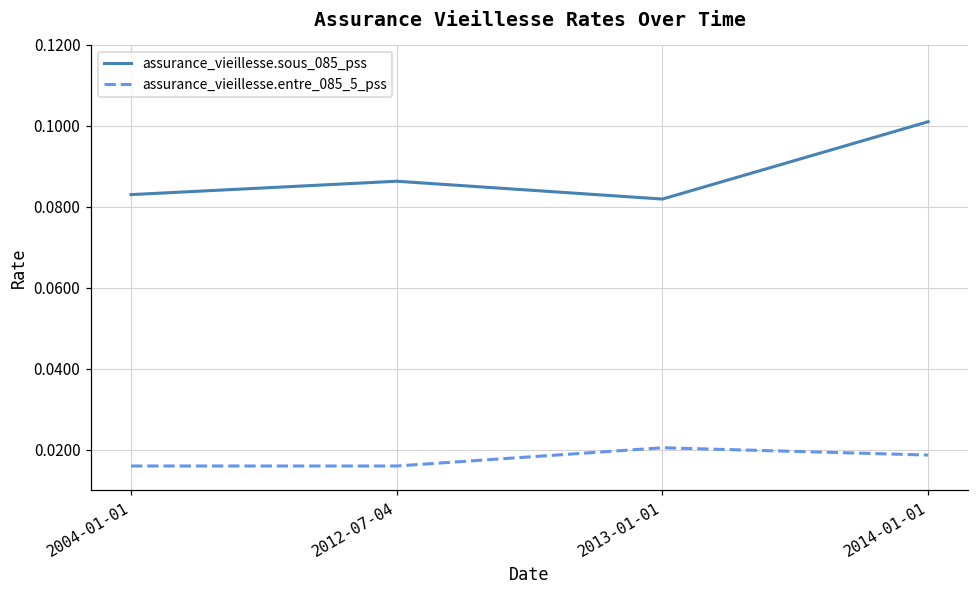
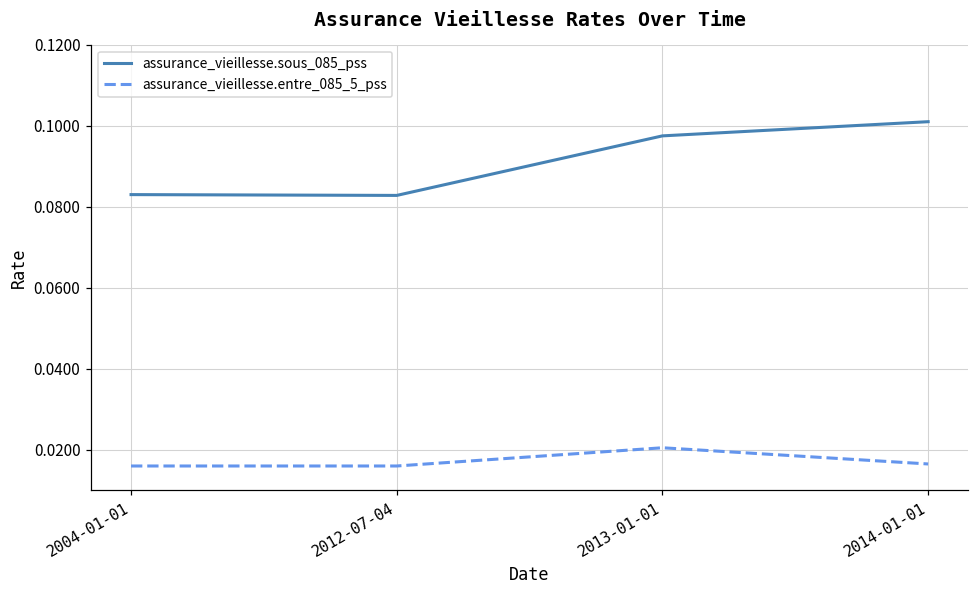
  {
    "assurance_vieillesse.sous_085_pss": {
      "2004-01-01": 0.083,
-     "2012-07-04": 0.086,
-     "2013-01-01": 0.082,
+     "2012-07-04": 0.083,
+     "2013-01-01": 0.098,
      "2014-01-01": 0.101
    },
    "assurance_vieillesse.entre_085_5_pss": {
      "2004-01-01": 0.016,
      "2012-07-04": 0.016,
      "2013-01-01": 0.021,
-     "2014-01-01": 0.019
+     "2014-01-01": 0.017
    }
  }
